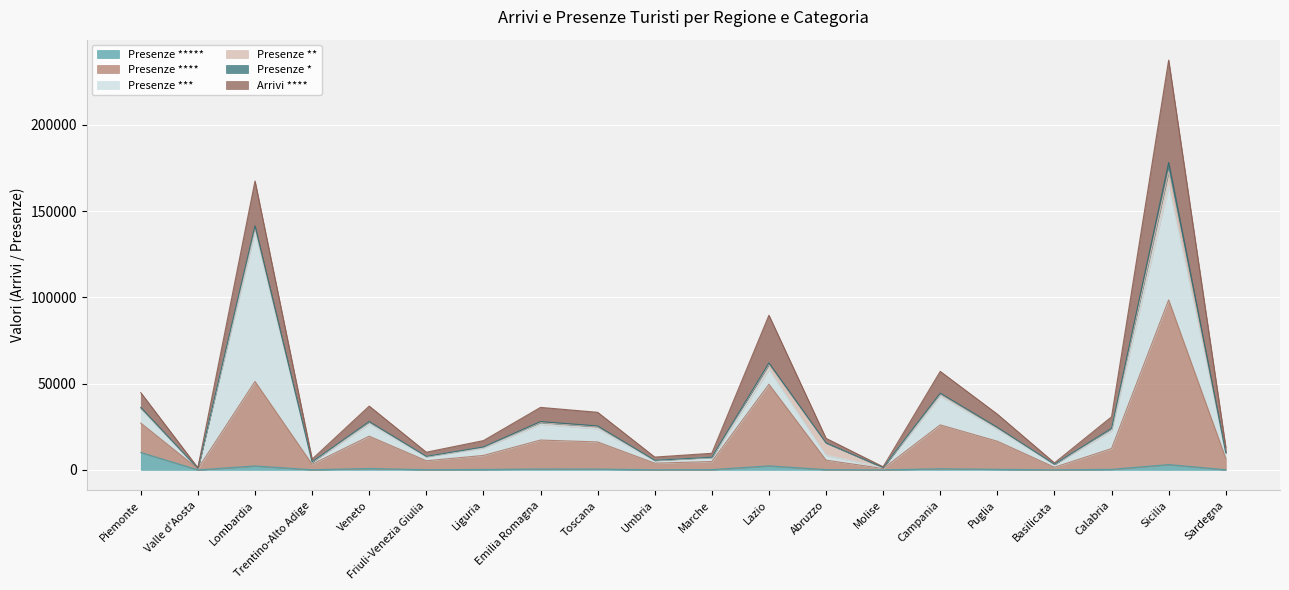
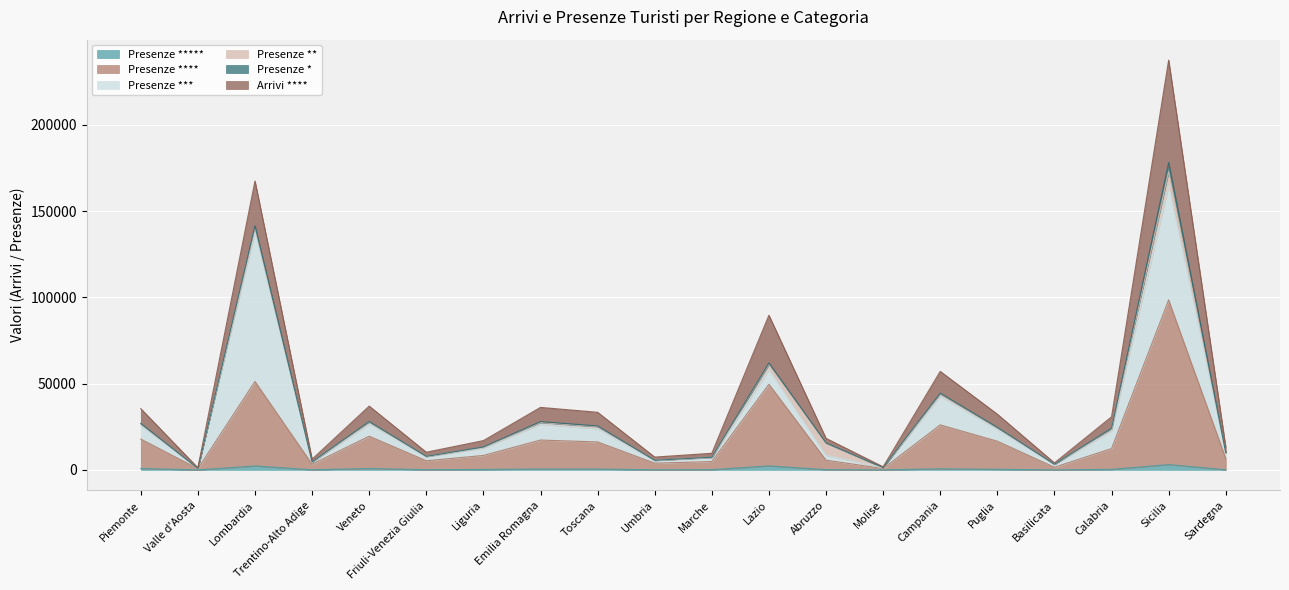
  {
    "Presenze *****": {
-     "Piemonte": 10000,
+     "Piemonte": 1000,
      "Lombardia": 2000,
      "Trentino-Alto Adige": 0,
      "Veneto": 1000,
      "Friuli-Venezia Giulia": 0,
      "Liguria": 0,
      "Emilia Romagna": 1000,
      "Toscana": 0,
      "Umbria": 0,
      "Marche": 0,
      "Lazio": 2000,
      "Abruzzo": 0,
      "Campania": 1000,
      "Puglia": 0,
      "Basilicata": 0,
      "Calabria": 0,
      "Sicilia": 3000,
      "Sardegna": 0
    },
    "Presenze ***": {
      "Lombardia": 87000,
      "Lazio": 8000,
      "Abruzzo": 3000,
      "Sicilia": 66000
    },
    "Presenze **": {
      "Sicilia": 8000
    },
    "Presenze *": {
      "Sicilia": 5000
    }
  }
